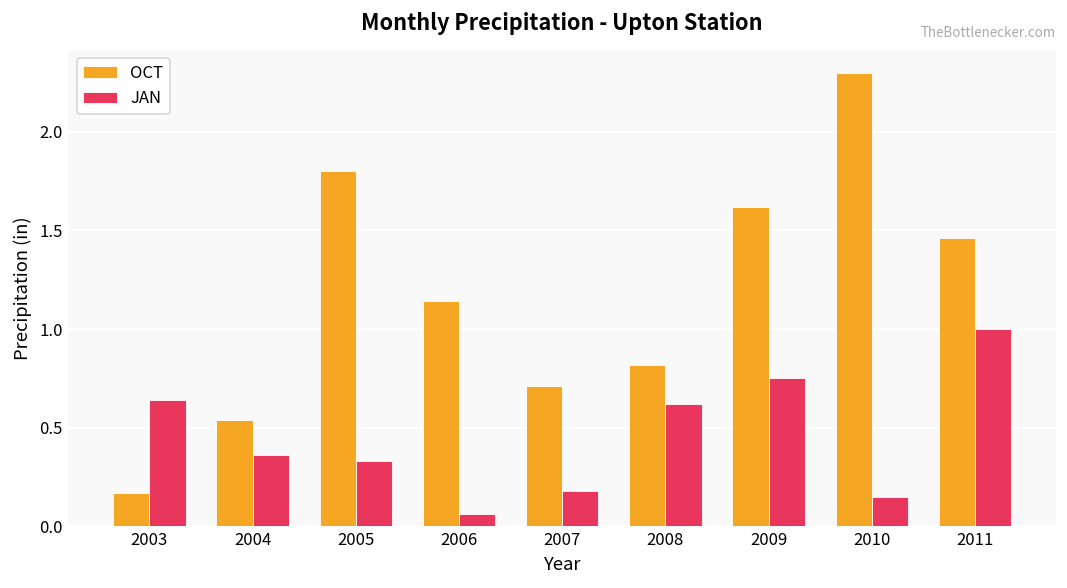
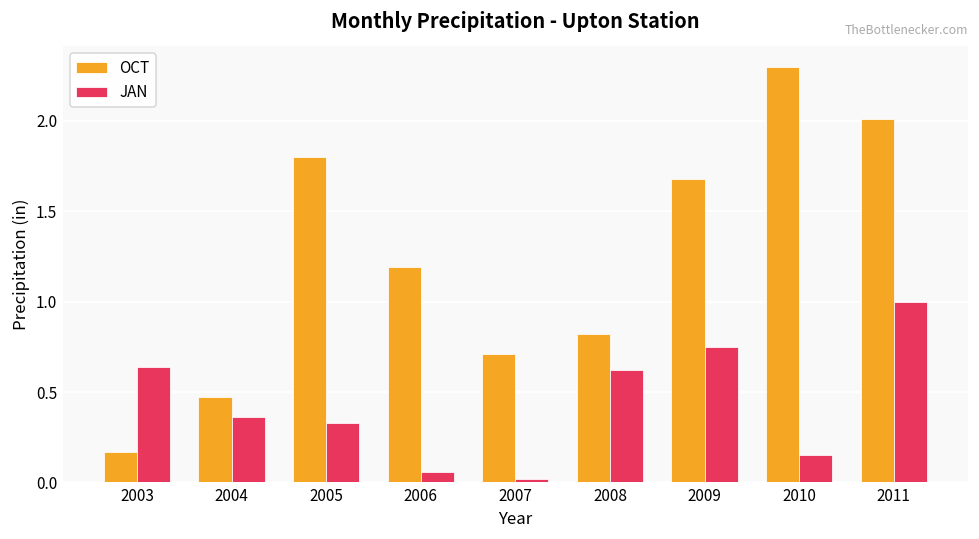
  {
    "OCT": {
      "2003": 0.17,
-     "2004": 0.54,
+     "2004": 0.47,
      "2005": 1.80,
-     "2006": 1.14,
+     "2006": 1.19,
      "2007": 0.71,
      "2008": 0.82,
-     "2009": 1.62,
+     "2009": 1.68,
      "2010": 2.30,
-     "2011": 1.46
+     "2011": 2.01
    },
    "JAN": {
      "2003": 0.64,
      "2004": 0.36,
      "2005": 0.33,
      "2006": 0.06,
-     "2007": 0.18,
+     "2007": 0.02,
      "2008": 0.62,
      "2009": 0.75,
      "2010": 0.15,
      "2011": 1.00
    }
  }
